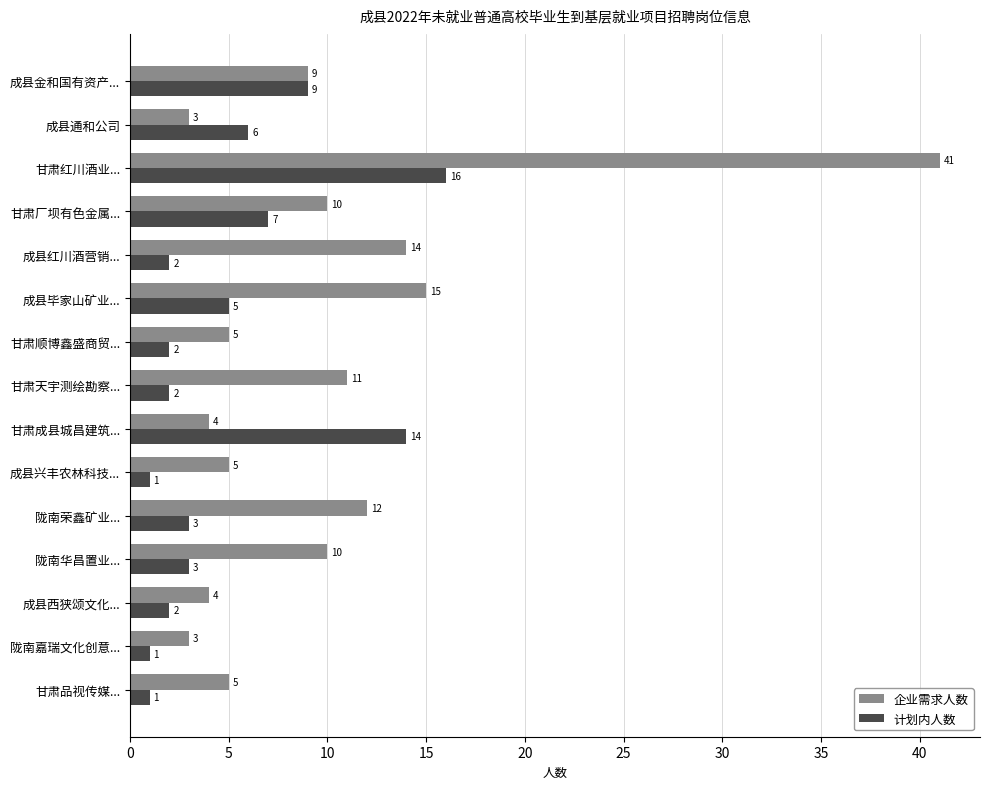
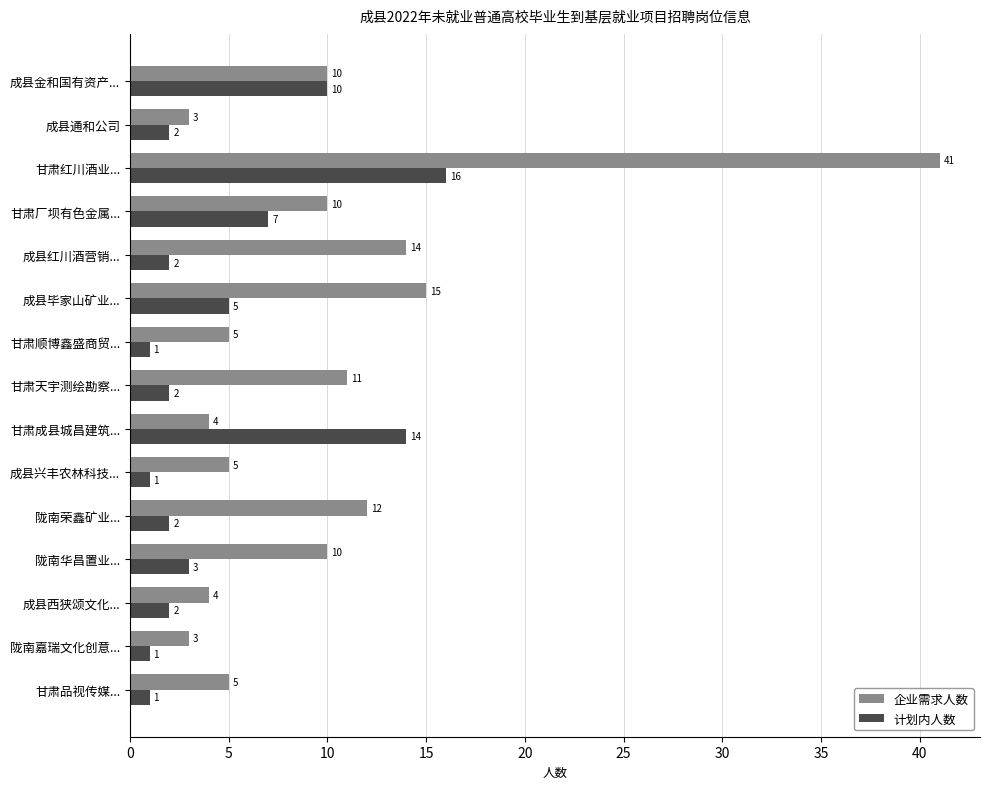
  {
    "企业需求人数": {
-     "成县金和国有资产...": 9,
+     "成县金和国有资产...": 10,
      "成县通和公司": 3,
      "甘肃红川酒业...": 41,
      "甘肃厂坝有色金属...": 10,
      "成县红川酒营销...": 14,
      "成县毕家山矿业...": 15,
      "甘肃顺博鑫盛商贸...": 5,
      "甘肃天宇测绘勘察...": 11,
      "甘肃成县城昌建筑...": 4,
      "成县兴丰农林科技...": 5,
      "陇南荣鑫矿业...": 12,
      "陇南华昌置业...": 10,
      "成县西狭颂文化...": 4,
      "陇南嘉瑞文化创意...": 3,
      "甘肃品视传媒...": 5
    },
    "计划内人数": {
-     "成县金和国有资产...": 9,
-     "成县通和公司": 6,
+     "成县金和国有资产...": 10,
+     "成县通和公司": 2,
      "甘肃红川酒业...": 16,
      "甘肃厂坝有色金属...": 7,
      "成县红川酒营销...": 2,
      "成县毕家山矿业...": 5,
-     "甘肃顺博鑫盛商贸...": 2,
+     "甘肃顺博鑫盛商贸...": 1,
      "甘肃天宇测绘勘察...": 2,
      "甘肃成县城昌建筑...": 14,
      "成县兴丰农林科技...": 1,
-     "陇南荣鑫矿业...": 3,
+     "陇南荣鑫矿业...": 2,
      "陇南华昌置业...": 3,
      "成县西狭颂文化...": 2,
      "陇南嘉瑞文化创意...": 1,
      "甘肃品视传媒...": 1
    }
  }
